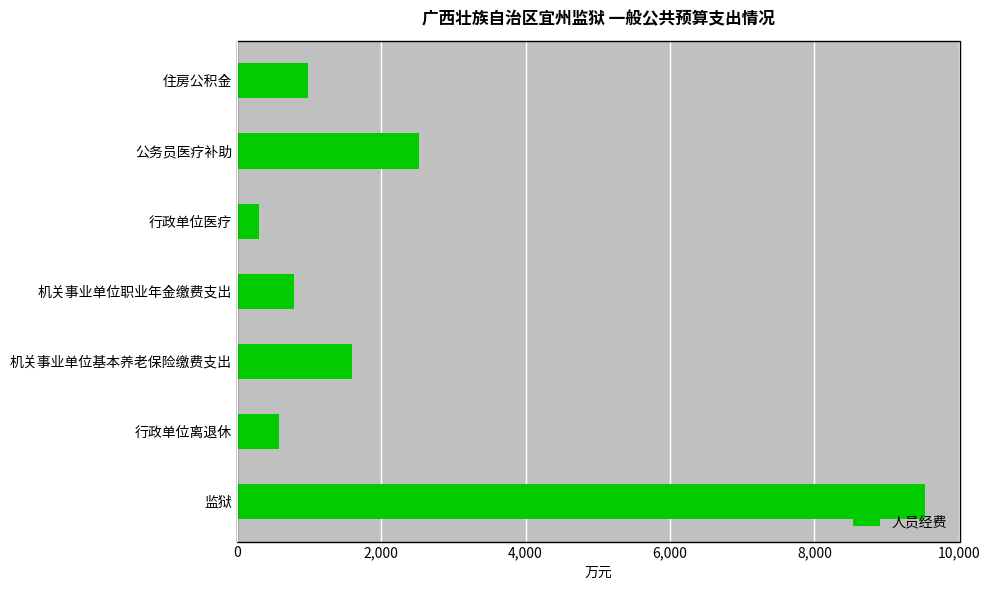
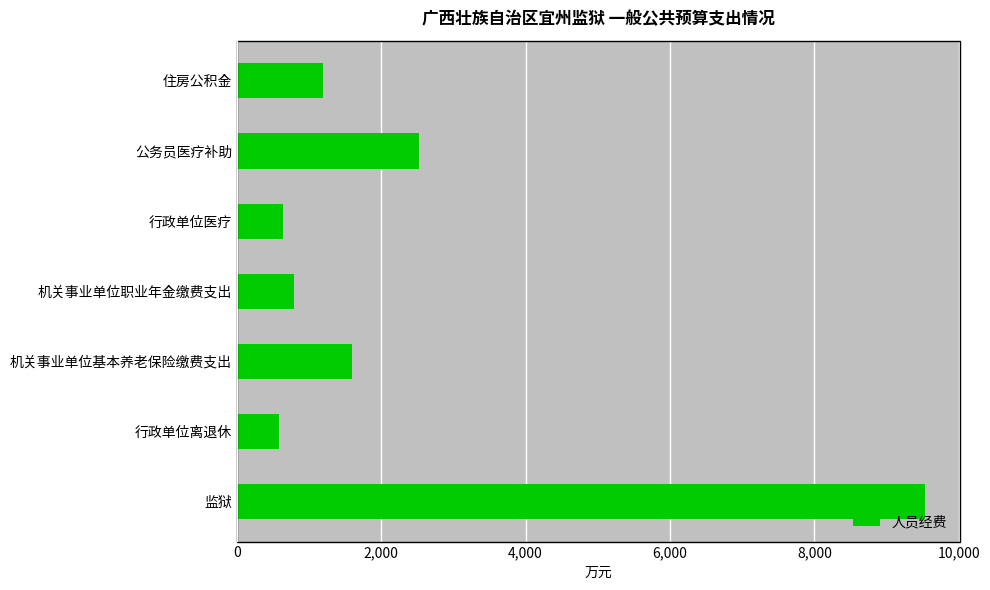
  {
-   "住房公积金": "1,000",
+   "住房公积金": "1,200",
    "公务员医疗补助": "2,500",
-   "行政单位医疗": "300",
+   "行政单位医疗": "600",
    "机关事业单位职业年金缴费支出": "800",
    "机关事业单位基本养老保险缴费支出": "1,600",
    "行政单位离退休": "600",
    "监狱": "9,500"
  }
